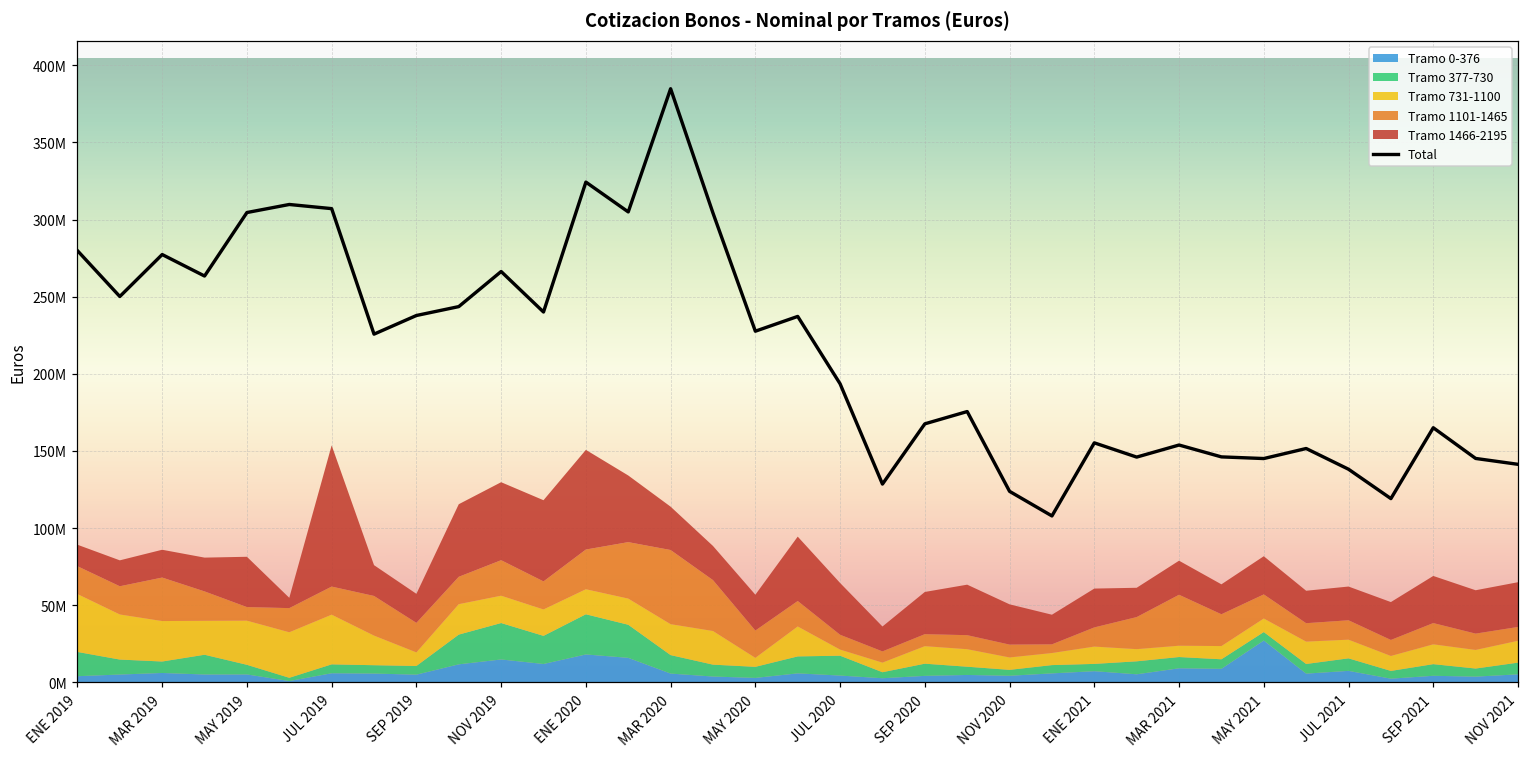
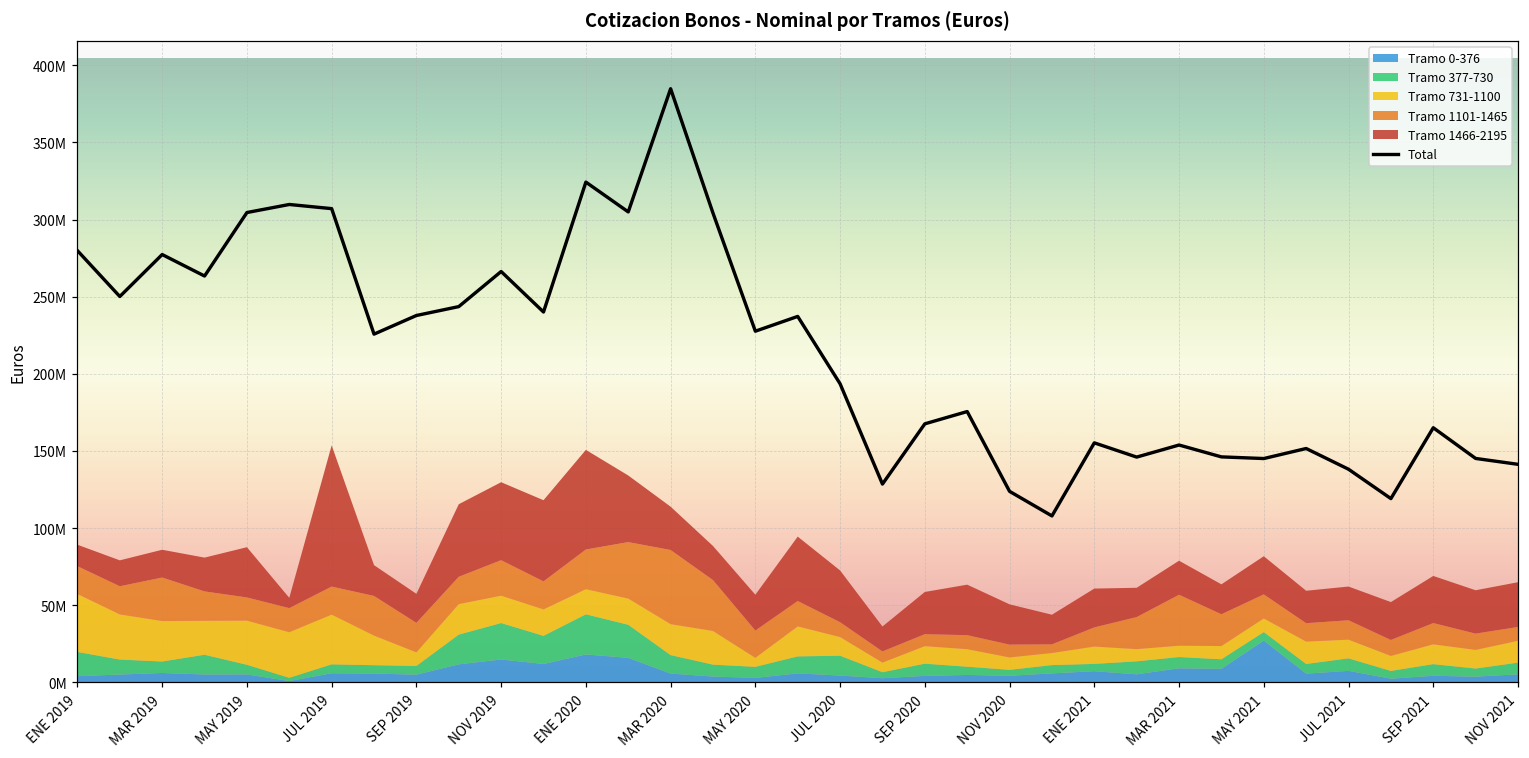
  {
    "Total": {
      "ENE 2019": 280000000,
      "MAR 2019": 277000000,
      "MAY 2019": 305000000,
      "JUL 2019": 307000000,
      "SEP 2019": 238000000,
      "NOV 2019": 266000000,
      "ENE 2020": 324000000,
      "MAR 2020": 385000000,
      "MAY 2020": 228000000,
      "JUL 2020": 194000000,
      "SEP 2020": 168000000,
      "NOV 2020": 124000000,
      "ENE 2021": 155000000,
      "MAR 2021": 154000000,
      "MAY 2021": 145000000,
      "JUL 2021": 138000000,
      "SEP 2021": 165000000,
      "NOV 2021": 141000000
    },
    "Tramo 0-376": {
      "ENE 2019": 4000000,
      "MAR 2019": 6000000,
      "MAY 2019": 5000000,
      "JUL 2019": 6000000,
      "SEP 2019": 5000000,
      "NOV 2019": 15000000,
      "ENE 2020": 18000000,
      "MAR 2020": 6000000,
      "MAY 2020": 3000000,
      "JUL 2020": 4000000,
      "SEP 2020": 4000000,
      "NOV 2020": 4000000,
      "ENE 2021": 7000000,
      "MAR 2021": 9000000,
      "MAY 2021": 27000000,
      "JUL 2021": 7000000,
      "SEP 2021": 4000000,
      "NOV 2021": 5000000
    },
    "Tramo 377-730": {
      "ENE 2019": 16000000,
      "MAR 2019": 7000000,
      "MAY 2019": 6000000,
      "JUL 2019": 6000000,
      "SEP 2019": 6000000,
      "NOV 2019": 24000000,
      "ENE 2020": 26000000,
      "MAR 2020": 12000000,
      "MAY 2020": 7000000,
      "JUL 2020": 13000000,
      "SEP 2020": 8000000,
      "NOV 2020": 4000000,
      "ENE 2021": 5000000,
      "MAR 2021": 7000000,
      "MAY 2021": 5000000,
      "JUL 2021": 8000000,
      "SEP 2021": 8000000,
      "NOV 2021": 8000000
    },
    "Tramo 731-1100": {
      "ENE 2019": 38000000,
      "MAR 2019": 26000000,
      "MAY 2019": 29000000,
      "JUL 2019": 32000000,
      "SEP 2019": 9000000,
      "NOV 2019": 18000000,
      "ENE 2020": 16000000,
      "MAR 2020": 20000000,
      "MAY 2020": 6000000,
-     "JUL 2020": 4000000,
+     "JUL 2020": 12000000,
      "SEP 2020": 11000000,
      "NOV 2020": 8000000,
      "ENE 2021": 11000000,
      "MAR 2021": 7000000,
      "MAY 2021": 9000000,
      "JUL 2021": 12000000,
      "SEP 2021": 13000000,
      "NOV 2021": 14000000
    },
    "Tramo 1101-1465": {
      "ENE 2019": 18000000,
      "MAR 2019": 28000000,
-     "MAY 2019": 9000000,
+     "MAY 2019": 15000000,
      "JUL 2019": 18000000,
      "SEP 2019": 19000000,
      "NOV 2019": 23000000,
      "ENE 2020": 26000000,
      "MAR 2020": 48000000,
      "MAY 2020": 18000000,
      "JUL 2020": 10000000,
      "SEP 2020": 8000000,
      "NOV 2020": 8000000,
      "ENE 2021": 12000000,
      "MAR 2021": 33000000,
      "MAY 2021": 16000000,
      "JUL 2021": 13000000,
      "SEP 2021": 14000000,
      "NOV 2021": 9000000
    },
    "Tramo 1466-2195": {
      "ENE 2019": 14000000,
      "MAR 2019": 18000000,
      "MAY 2019": 33000000,
      "JUL 2019": 92000000,
      "SEP 2019": 19000000,
      "NOV 2019": 51000000,
      "ENE 2020": 65000000,
      "MAR 2020": 28000000,
      "MAY 2020": 23000000,
      "JUL 2020": 34000000,
      "SEP 2020": 27000000,
      "NOV 2020": 26000000,
      "ENE 2021": 25000000,
      "MAR 2021": 22000000,
      "MAY 2021": 25000000,
      "JUL 2021": 22000000,
      "SEP 2021": 31000000,
      "NOV 2021": 29000000
    }
  }
